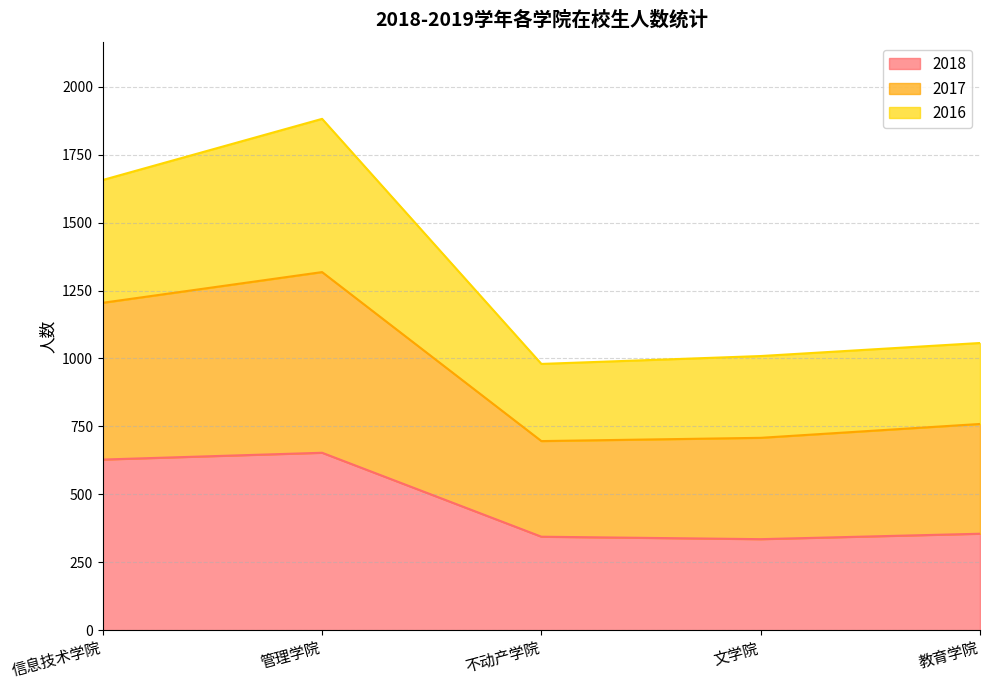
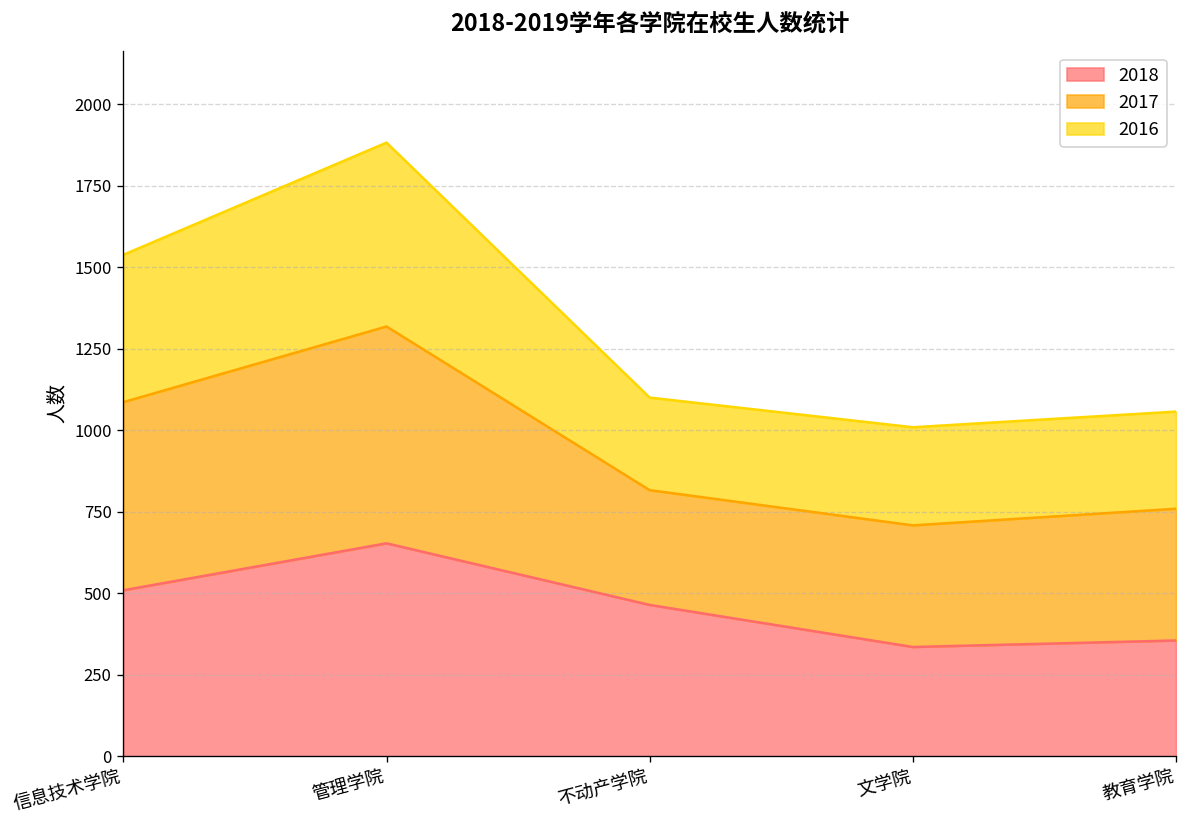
  {
    "2018": {
-     "信息技术学院": 630,
+     "信息技术学院": 510,
      "管理学院": 650,
-     "不动产学院": 340,
+     "不动产学院": 460,
      "文学院": 340,
      "教育学院": 360
    }
  }
